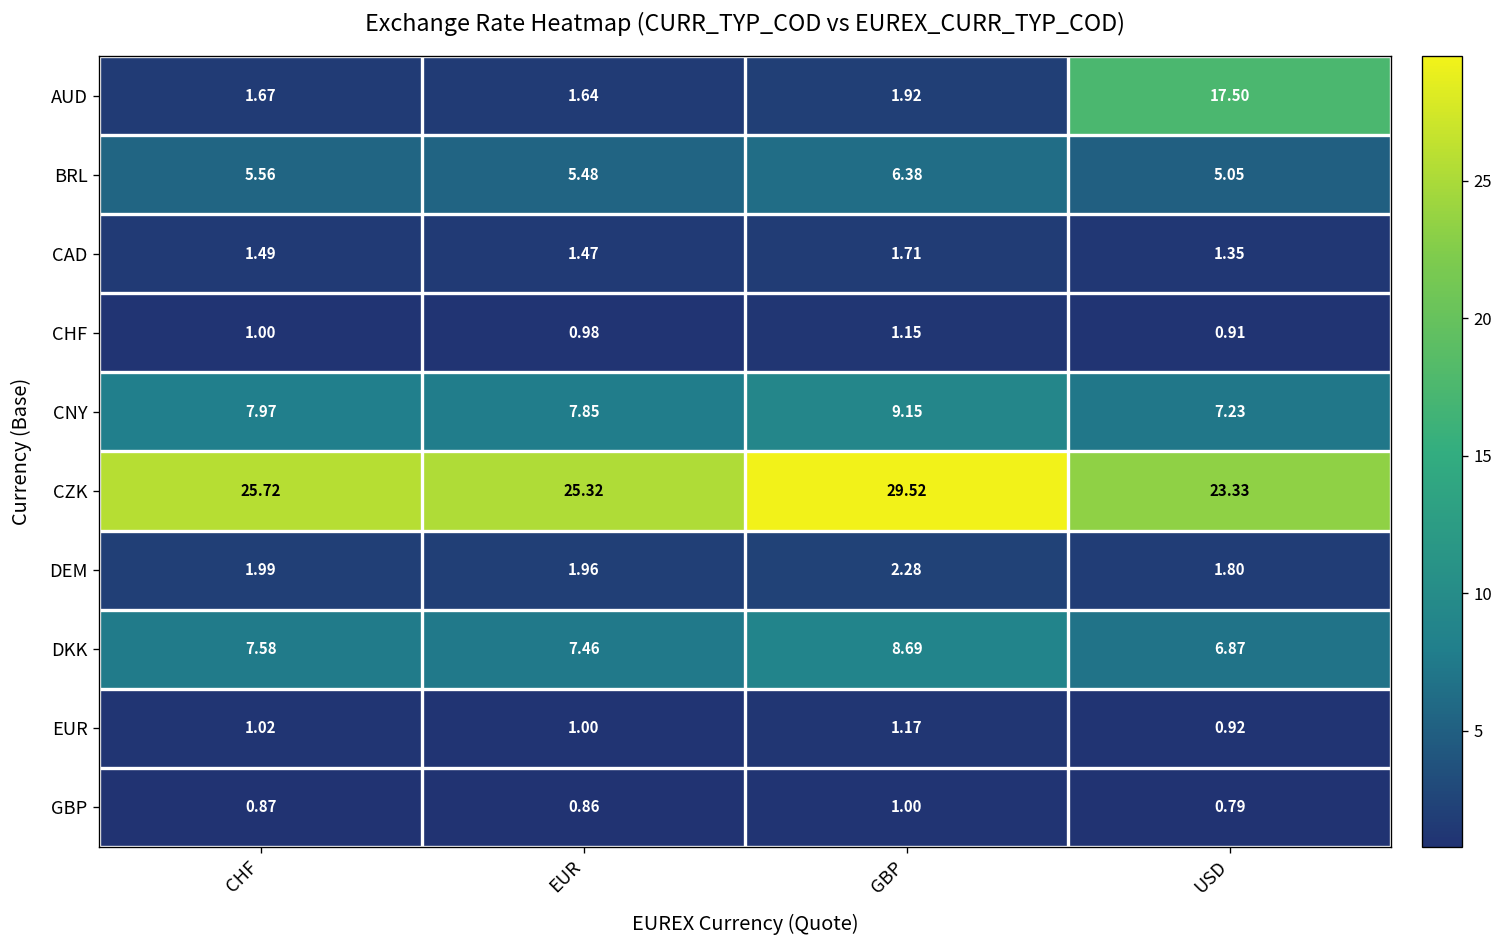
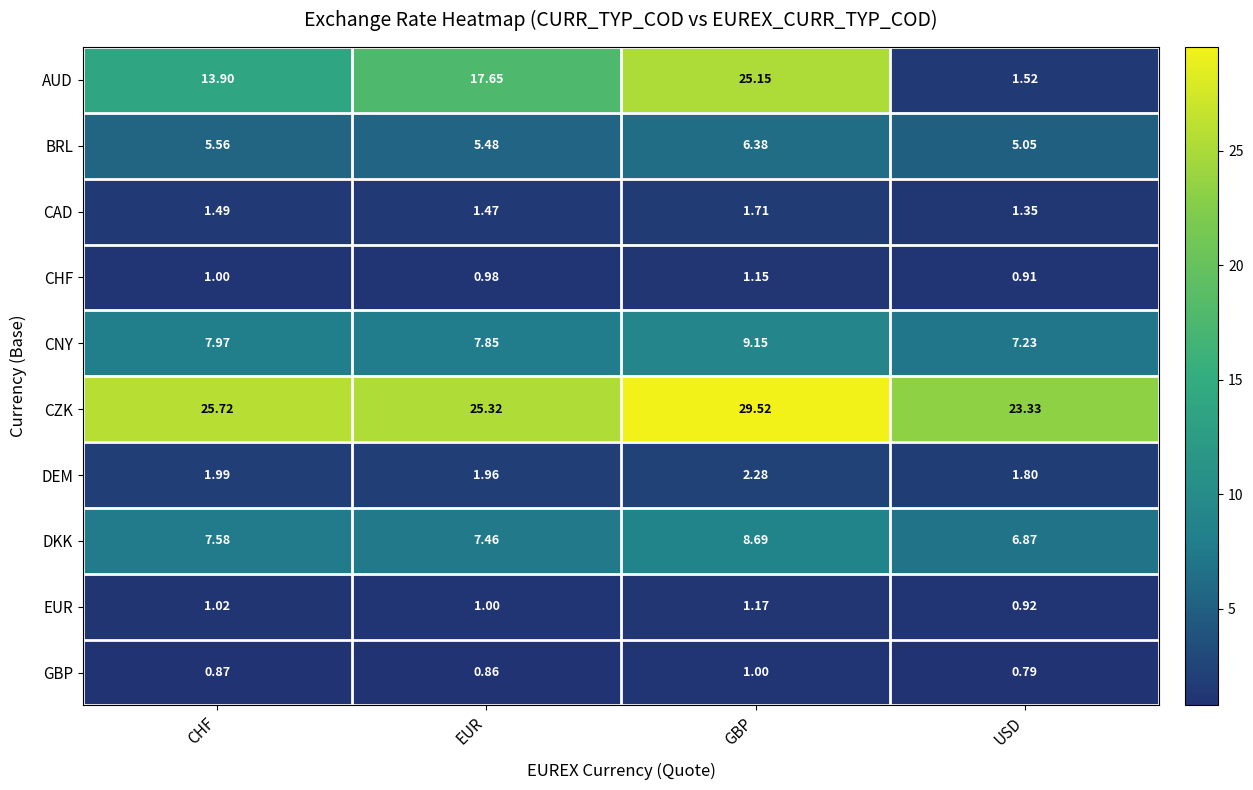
  {
    "AUD": {
-     "CHF": 1.67,
-     "EUR": 1.64,
-     "GBP": 1.92,
-     "USD": 17.50
+     "CHF": 13.90,
+     "EUR": 17.65,
+     "GBP": 25.15,
+     "USD": 1.52
    },
    "BRL": {
      "CHF": 5.56,
      "EUR": 5.48,
      "GBP": 6.38,
      "USD": 5.05
    },
    "CAD": {
      "CHF": 1.49,
      "EUR": 1.47,
      "GBP": 1.71,
      "USD": 1.35
    },
    "CHF": {
      "CHF": 1.00,
      "EUR": 0.98,
      "GBP": 1.15,
      "USD": 0.91
    },
    "CNY": {
      "CHF": 7.97,
      "EUR": 7.85,
      "GBP": 9.15,
      "USD": 7.23
    },
    "CZK": {
      "CHF": 25.72,
      "EUR": 25.32,
      "GBP": 29.52,
      "USD": 23.33
    },
    "DEM": {
      "CHF": 1.99,
      "EUR": 1.96,
      "GBP": 2.28,
      "USD": 1.80
    },
    "DKK": {
      "CHF": 7.58,
      "EUR": 7.46,
      "GBP": 8.69,
      "USD": 6.87
    },
    "EUR": {
      "CHF": 1.02,
      "EUR": 1.00,
      "GBP": 1.17,
      "USD": 0.92
    },
    "GBP": {
      "CHF": 0.87,
      "EUR": 0.86,
      "GBP": 1.00,
      "USD": 0.79
    }
  }
